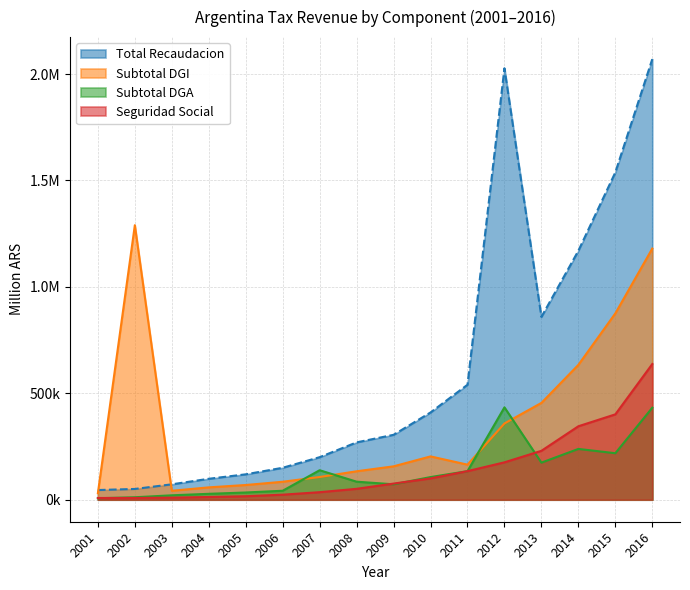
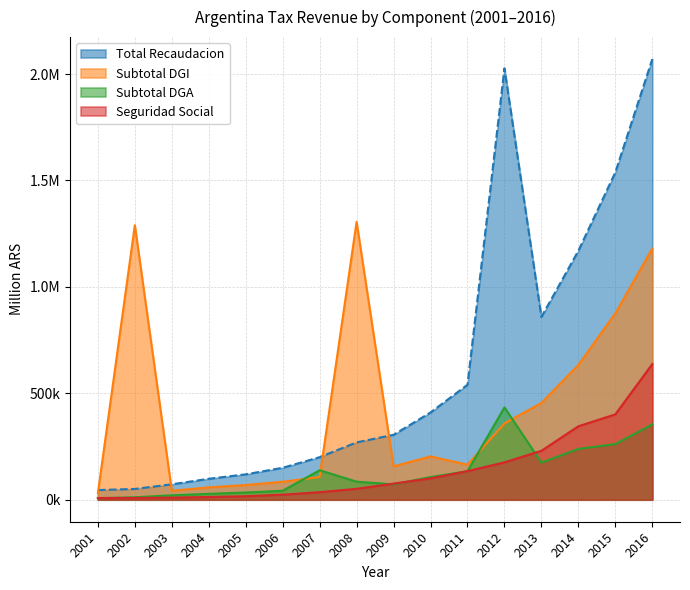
  {
    "Total Recaudacion": {
      "2001": 50000,
      "2002": 50000,
      "2003": 70000,
      "2004": 100000,
      "2005": 120000,
      "2006": 150000,
      "2007": 200000,
      "2008": 270000,
      "2009": 300000,
      "2010": 410000,
      "2011": 540000,
      "2012": 2030000,
      "2013": 860000,
      "2014": 1170000,
      "2015": 1540000,
      "2016": 2070000
    },
    "Subtotal DGI": {
      "2001": 30000,
      "2002": 1290000,
      "2003": 40000,
      "2004": 60000,
      "2005": 70000,
      "2006": 80000,
      "2007": 110000,
-     "2008": 130000,
+     "2008": 1310000,
      "2009": 160000,
      "2010": 200000,
      "2011": 160000,
      "2012": 360000,
      "2013": 450000,
      "2014": 630000,
      "2015": 880000,
      "2016": 1180000
    },
    "Subtotal DGA": {
      "2004": 30000,
      "2005": 30000,
      "2006": 40000,
      "2007": 140000,
      "2008": 80000,
      "2012": 430000,
      "2013": 170000,
      "2014": 240000,
-     "2015": 220000,
-     "2016": 430000
+     "2015": 260000,
+     "2016": 350000
    },
    "Seguridad Social": {
      "2004": 10000,
      "2005": 20000,
      "2006": 20000,
      "2007": 40000,
      "2008": 50000,
      "2012": 180000,
      "2013": 230000,
      "2014": 350000,
      "2015": 400000,
      "2016": 640000
    }
  }
